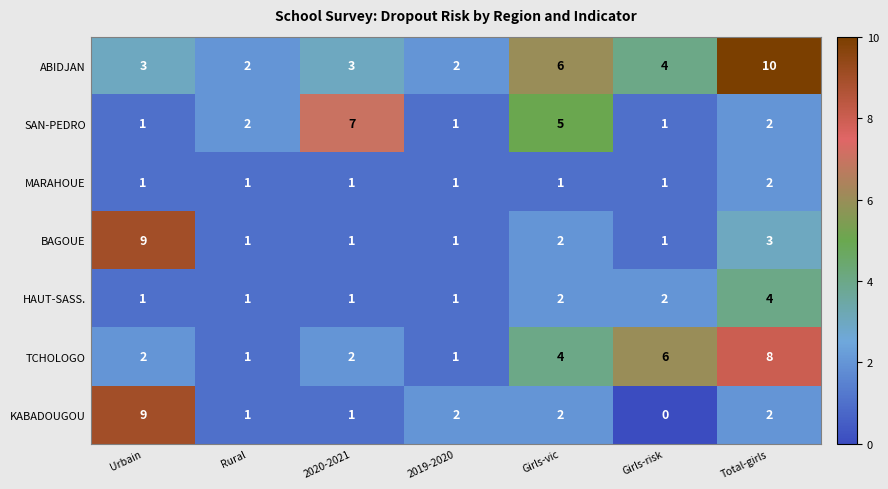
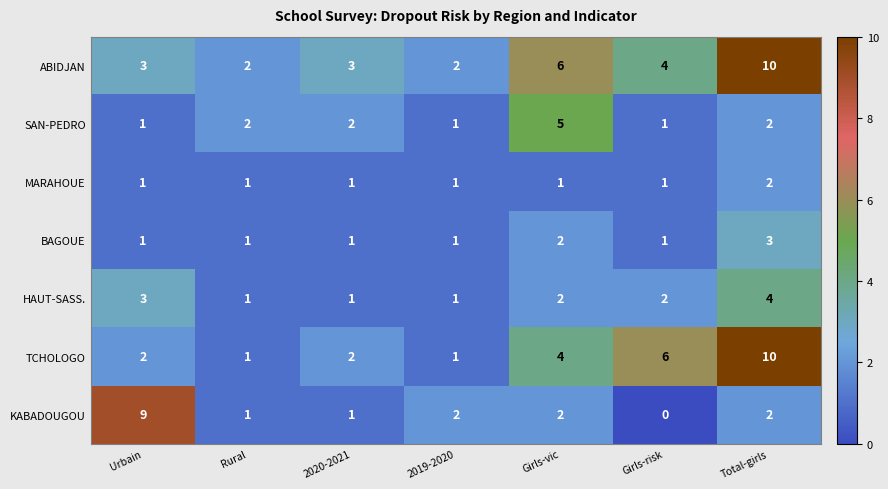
  {
    "ABIDJAN": {
      "Urbain": 3,
      "Rural": 2,
      "2020-2021": 3,
      "2019-2020": 2,
      "Girls-vic": 6,
      "Girls-risk": 4,
      "Total-girls": 10
    },
    "SAN-PEDRO": {
      "Urbain": 1,
      "Rural": 2,
-     "2020-2021": 7,
+     "2020-2021": 2,
      "2019-2020": 1,
      "Girls-vic": 5,
      "Girls-risk": 1,
      "Total-girls": 2
    },
    "MARAHOUE": {
      "Urbain": 1,
      "Rural": 1,
      "2020-2021": 1,
      "2019-2020": 1,
      "Girls-vic": 1,
      "Girls-risk": 1,
      "Total-girls": 2
    },
    "BAGOUE": {
-     "Urbain": 9,
+     "Urbain": 1,
      "Rural": 1,
      "2020-2021": 1,
      "2019-2020": 1,
      "Girls-vic": 2,
      "Girls-risk": 1,
      "Total-girls": 3
    },
    "HAUT-SASS.": {
-     "Urbain": 1,
+     "Urbain": 3,
      "Rural": 1,
      "2020-2021": 1,
      "2019-2020": 1,
      "Girls-vic": 2,
      "Girls-risk": 2,
      "Total-girls": 4
    },
    "TCHOLOGO": {
      "Urbain": 2,
      "Rural": 1,
      "2020-2021": 2,
      "2019-2020": 1,
      "Girls-vic": 4,
      "Girls-risk": 6,
-     "Total-girls": 8
+     "Total-girls": 10
    },
    "KABADOUGOU": {
      "Urbain": 9,
      "Rural": 1,
      "2020-2021": 1,
      "2019-2020": 2,
      "Girls-vic": 2,
      "Girls-risk": 0,
      "Total-girls": 2
    }
  }
